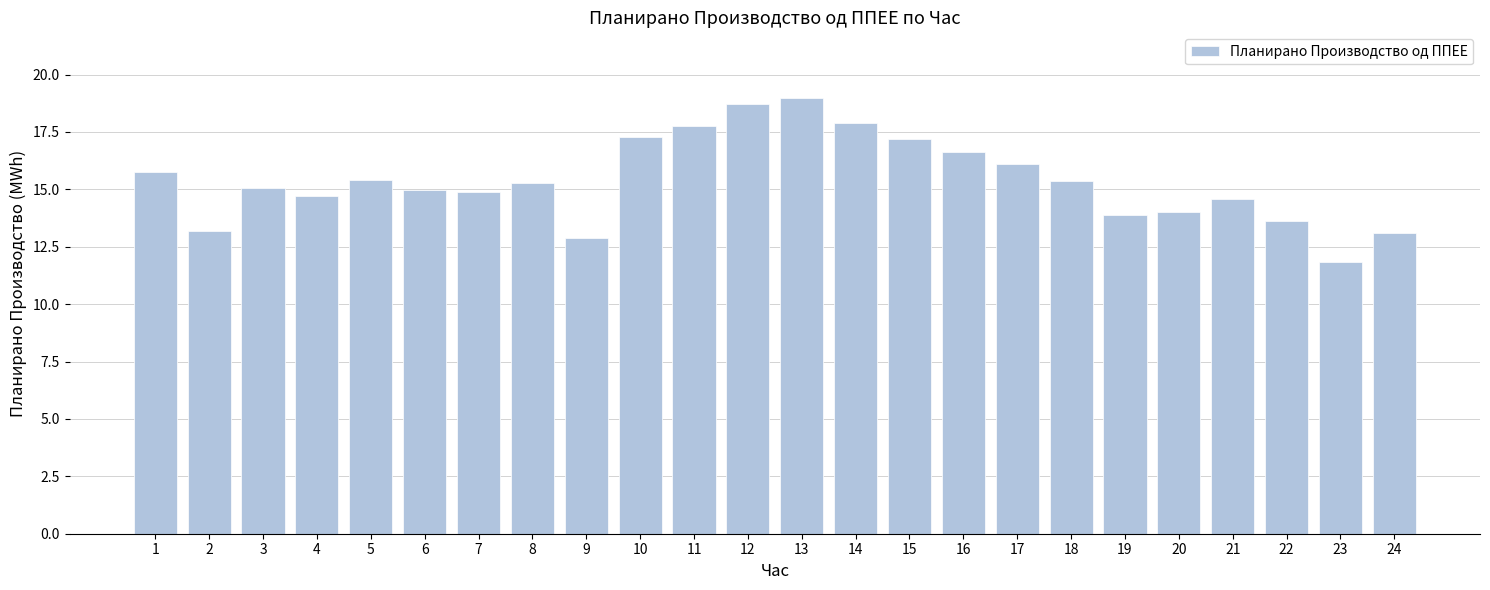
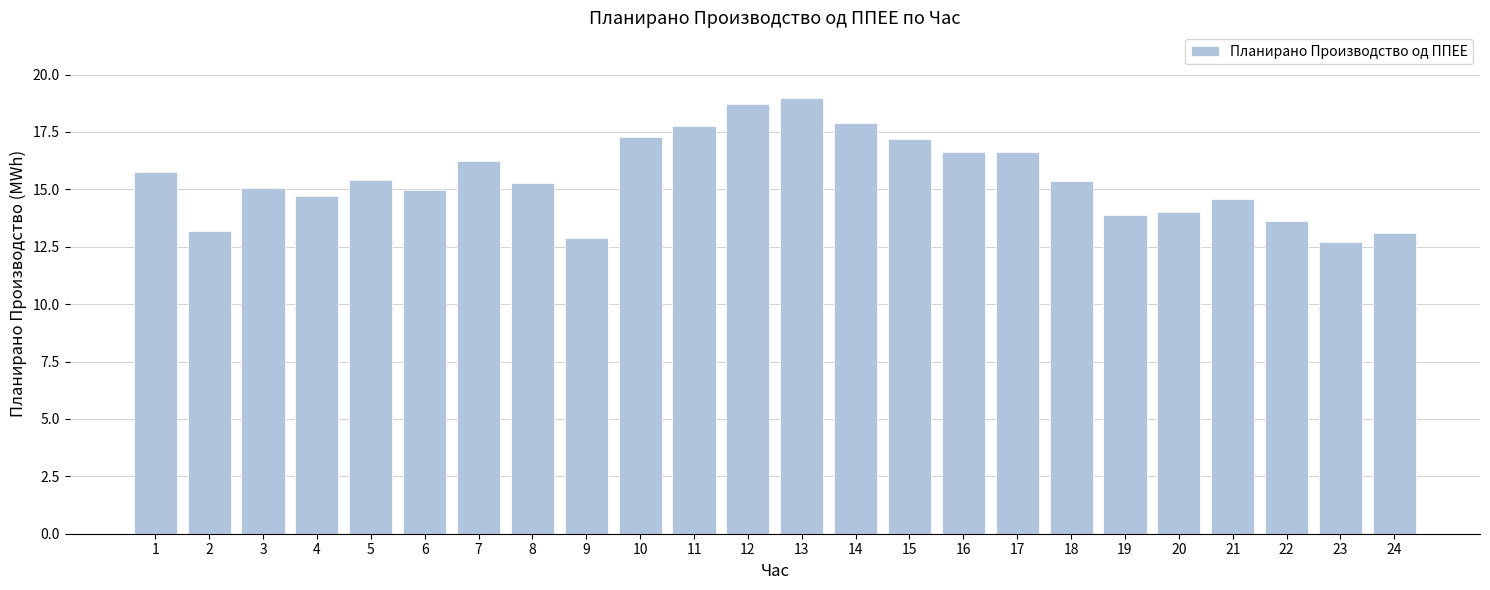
  {
    "1": 15.8,
    "2": 13.2,
    "3": 15.1,
    "4": 14.7,
    "5": 15.4,
    "6": 15.0,
-   "7": 14.9,
+   "7": 16.2,
    "8": 15.3,
    "9": 12.9,
    "10": 17.3,
    "11": 17.8,
    "12": 18.7,
    "13": 19.0,
    "14": 17.9,
    "15": 17.2,
    "16": 16.6,
-   "17": 16.1,
+   "17": 16.6,
    "18": 15.4,
    "19": 13.9,
    "20": 14.0,
    "21": 14.6,
    "22": 13.6,
-   "23": 11.8,
+   "23": 12.7,
    "24": 13.1
  }
